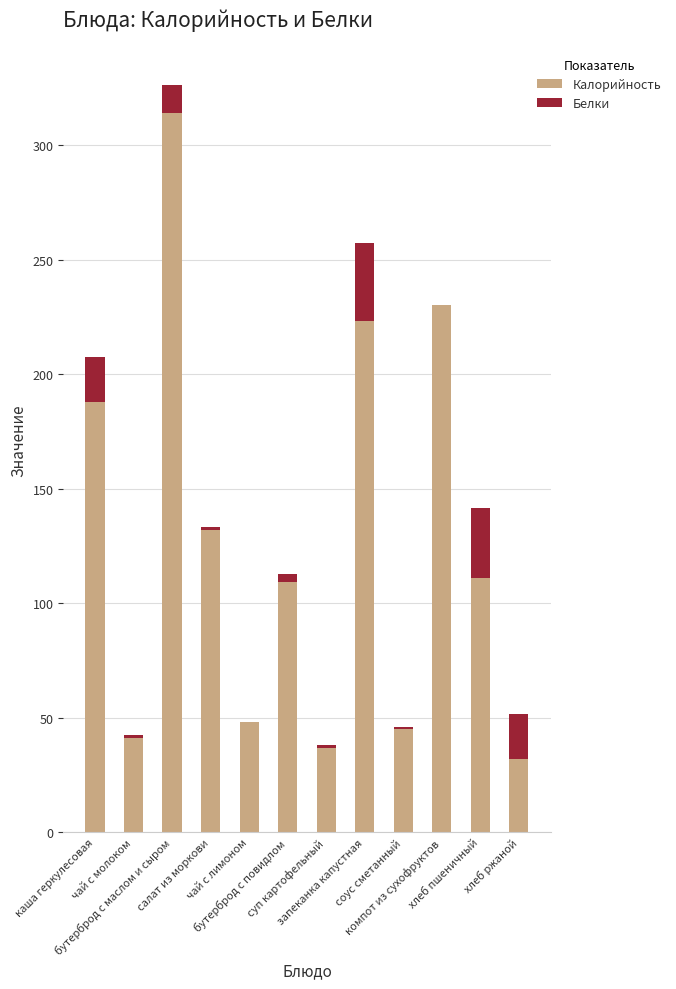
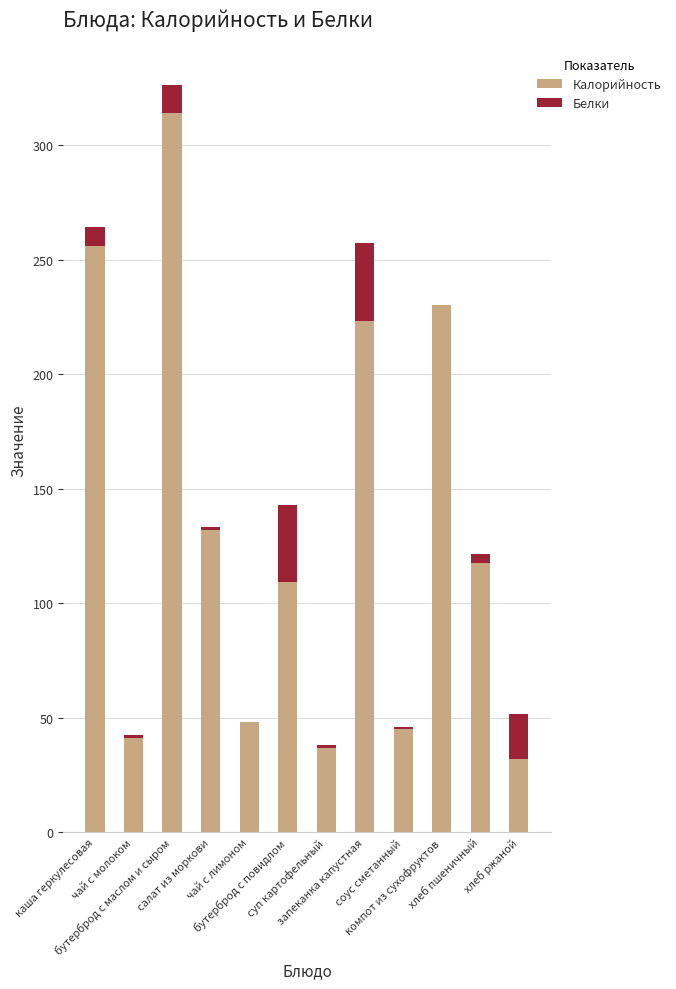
  {
    "Калорийность": {
-     "каша геркулесовая": 188,
+     "каша геркулесовая": 256,
      "чай с молоком": 41,
      "бутерброд с маслом и сыром": 314,
      "салат из моркови": 132,
      "чай с лимоном": 48,
      "бутерброд с повидлом": 109,
      "суп картофельный": 37,
      "запеканка капустная": 223,
      "соус сметанный": 45,
      "компот из сухофруктов": 230,
-     "хлеб пшеничный": 111,
+     "хлеб пшеничный": 118,
      "хлеб ржаной": 32
    },
    "Белки": {
-     "каша геркулесовая": 19,
+     "каша геркулесовая": 8,
      "чай с молоком": 2,
      "бутерброд с маслом и сыром": 12,
      "салат из моркови": 1,
-     "бутерброд с повидлом": 3,
+     "бутерброд с повидлом": 33,
      "запеканка капустная": 34,
      "компот из сухофруктов": 0,
-     "хлеб пшеничный": 31,
+     "хлеб пшеничный": 4,
      "хлеб ржаной": 20
    }
  }
